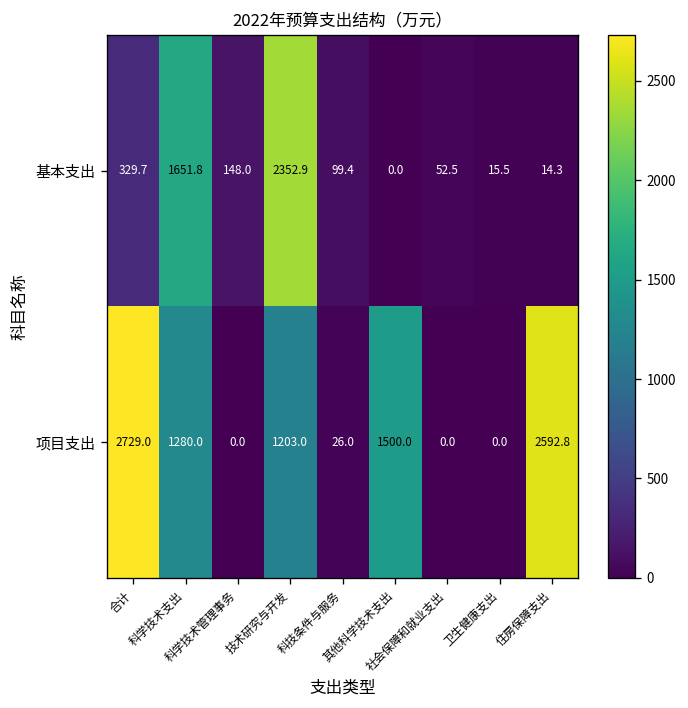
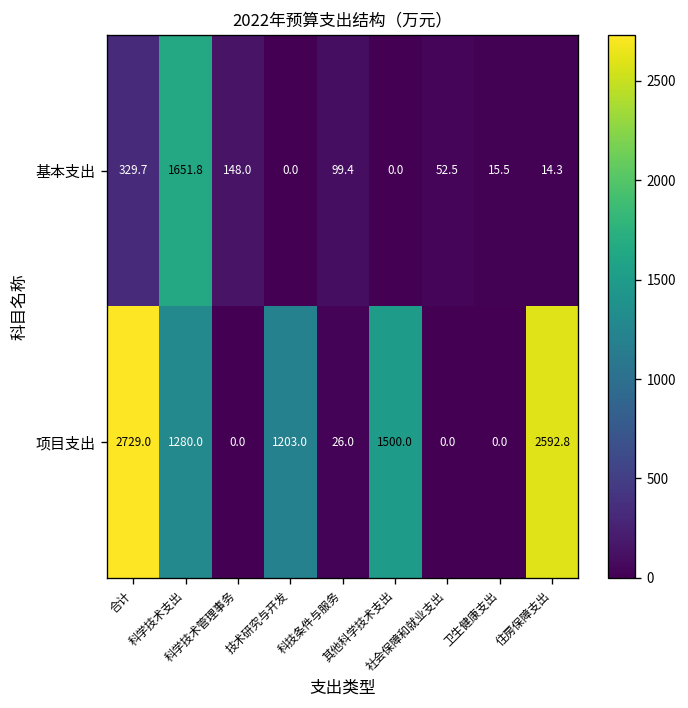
  {
    "基本支出": {
      "合计": 329.7,
      "科学技术支出": 1651.8,
      "科学技术管理事务": 148.0,
-     "技术研究与开发": 2352.9,
+     "技术研究与开发": 0.0,
      "科技条件与服务": 99.4,
      "其他科学技术支出": 0.0,
      "社会保障和就业支出": 52.5,
      "卫生健康支出": 15.5,
      "住房保障支出": 14.3
    },
    "项目支出": {
      "合计": 2729.0,
      "科学技术支出": 1280.0,
      "科学技术管理事务": 0.0,
      "技术研究与开发": 1203.0,
      "科技条件与服务": 26.0,
      "其他科学技术支出": 1500.0,
      "社会保障和就业支出": 0.0,
      "卫生健康支出": 0.0,
      "住房保障支出": 2592.8
    }
  }
